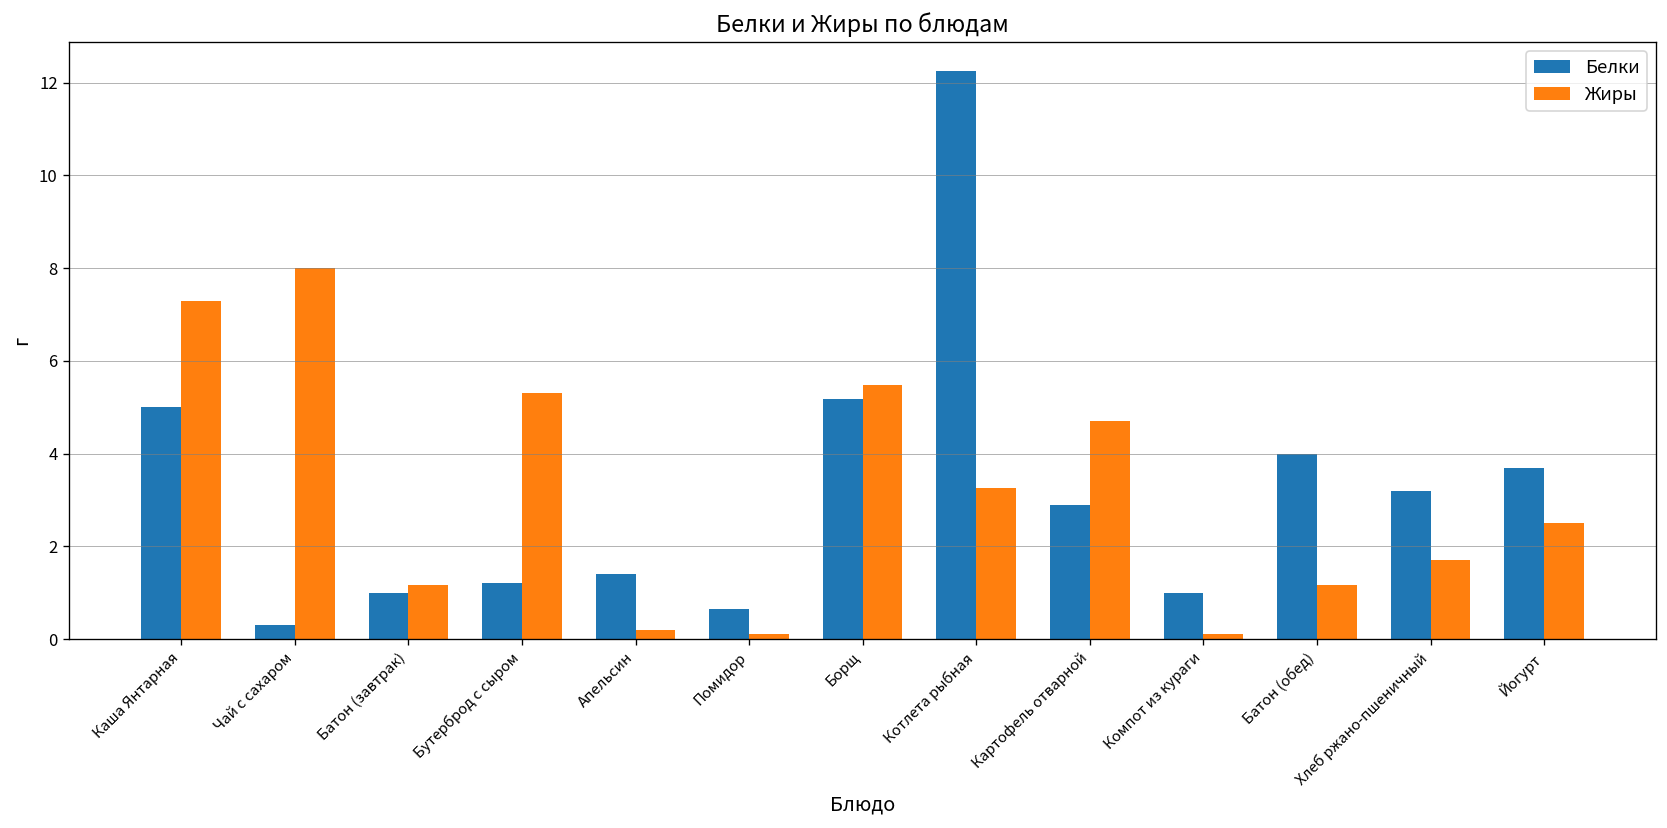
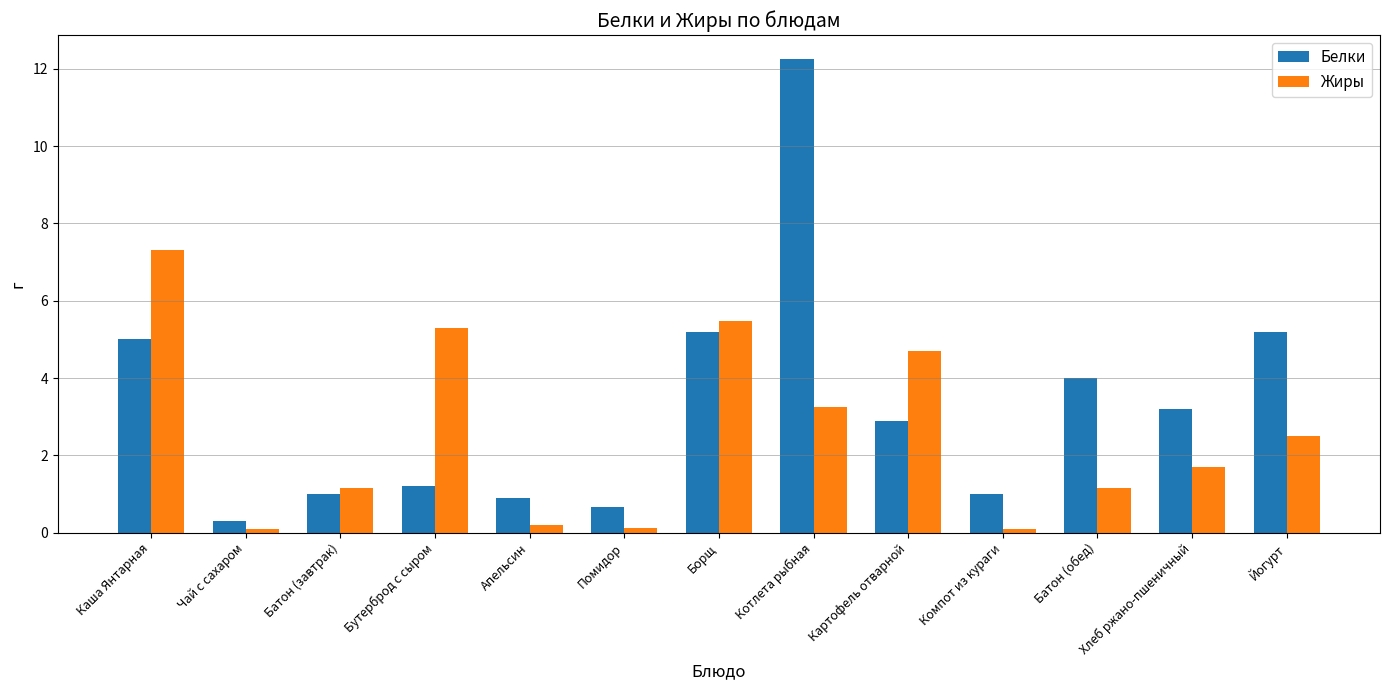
  {
    "Белки": {
      "Каша Янтарная": 5.0,
      "Чай с сахаром": 0.3,
      "Батон (завтрак)": 1.0,
      "Бутерброд с сыром": 1.2,
-     "Апельсин": 1.4,
+     "Апельсин": 0.9,
      "Помидор": 0.7,
      "Борщ": 5.2,
      "Котлета рыбная": 12.3,
      "Картофель отварной": 2.9,
      "Компот из кураги": 1.0,
      "Батон (обед)": 4.0,
      "Хлеб ржано-пшеничный": 3.2,
-     "Йогурт": 3.7
+     "Йогурт": 5.2
    },
    "Жиры": {
      "Каша Янтарная": 7.3,
-     "Чай с сахаром": 8.0,
+     "Чай с сахаром": 0.1,
      "Батон (завтрак)": 1.2,
      "Бутерброд с сыром": 5.3,
      "Апельсин": 0.2,
      "Помидор": 0.1,
      "Борщ": 5.5,
      "Котлета рыбная": 3.3,
      "Картофель отварной": 4.7,
      "Компот из кураги": 0.1,
      "Батон (обед)": 1.2,
      "Хлеб ржано-пшеничный": 1.7,
      "Йогурт": 2.5
    }
  }
